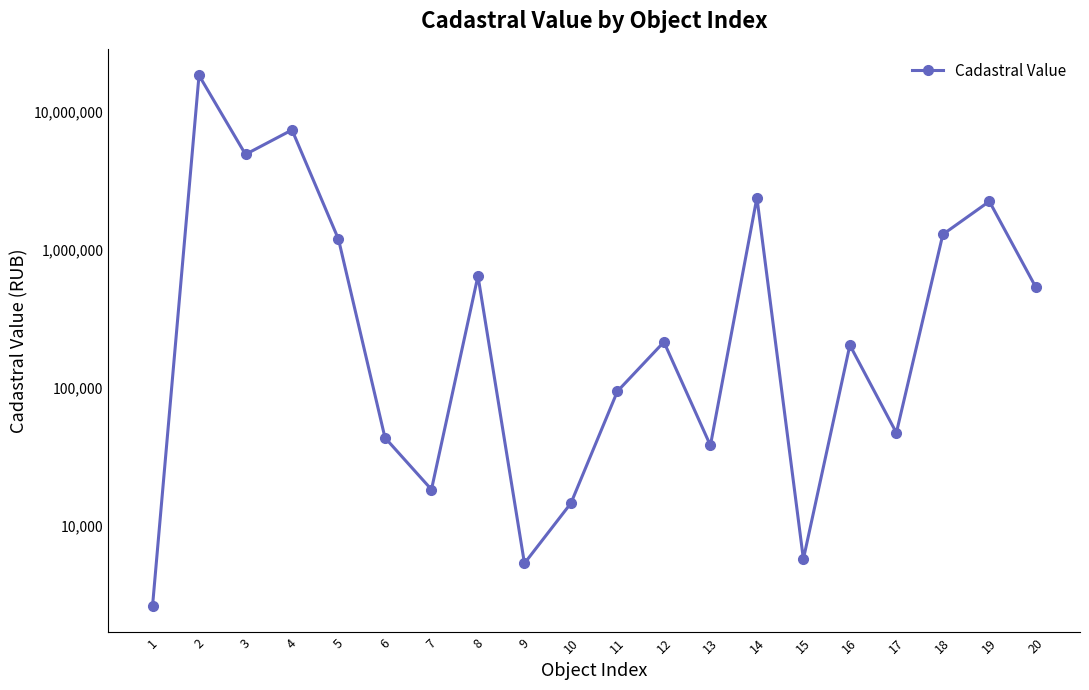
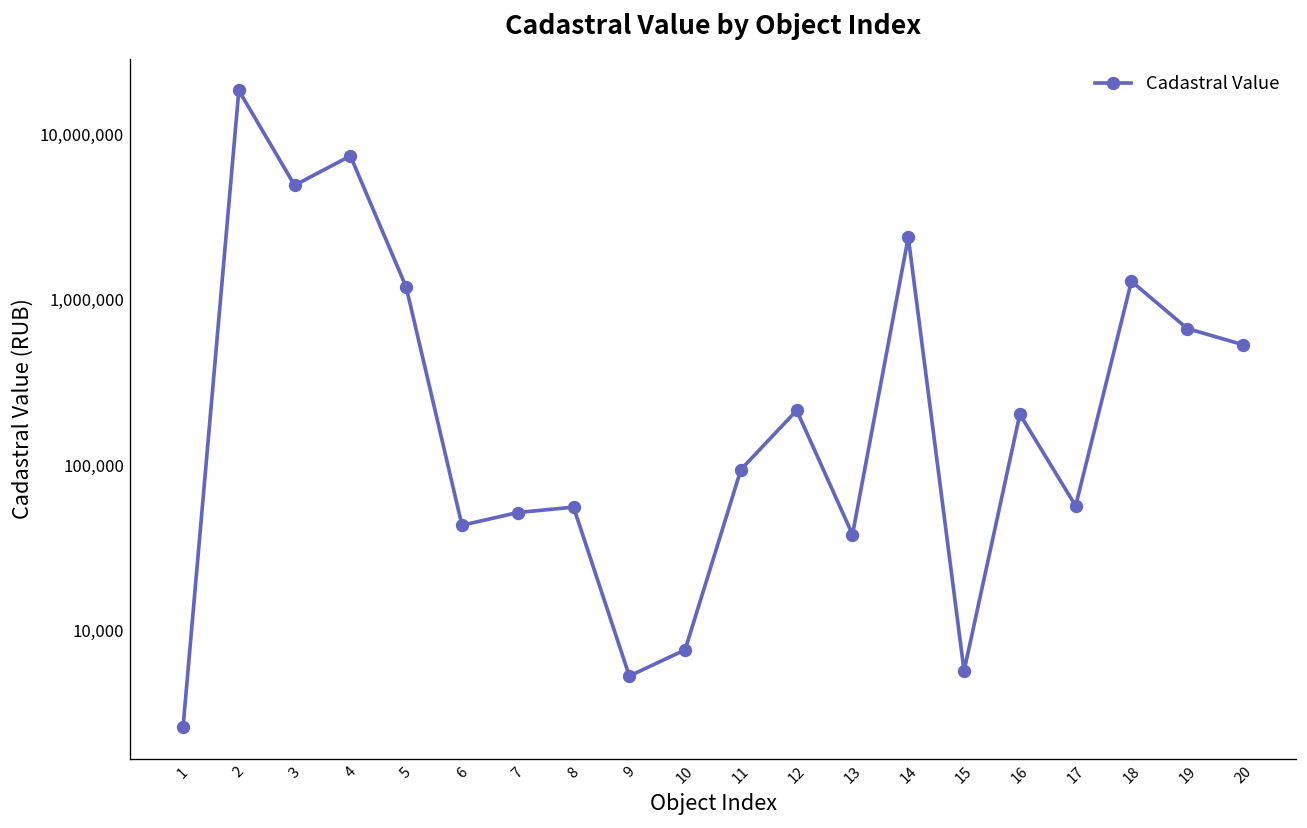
  {
    "1": "2,600",
    "2": "18,000,000",
    "3": "4,900,000",
    "4": "7,000,000",
    "5": "1,200,000",
    "6": "43,000",
-   "7": "18,000",
-   "8": "600,000",
+   "7": "52,000",
+   "8": "56,000",
    "9": "5,300",
-   "10": "15,000",
+   "10": "8,000",
    "11": "90,000",
    "12": "210,000",
    "13": "38,000",
    "14": "2,400,000",
    "15": "5,700",
    "16": "200,000",
-   "17": "47,000",
+   "17": "57,000",
    "18": "1,300,000",
-   "19": "2,200,000",
+   "19": "700,000",
    "20": "540,000"
  }
